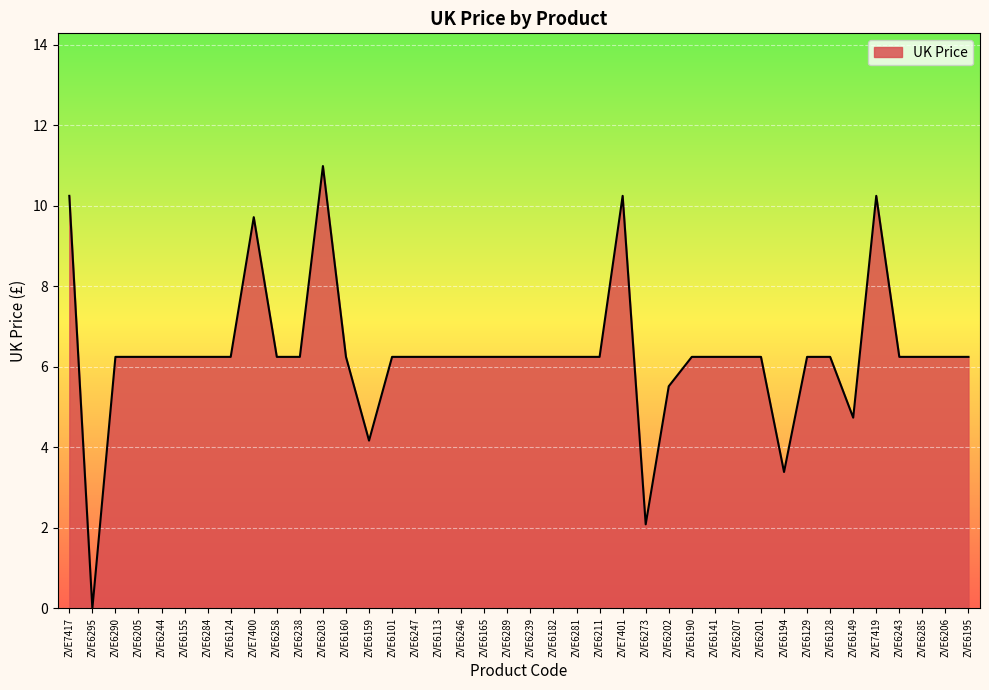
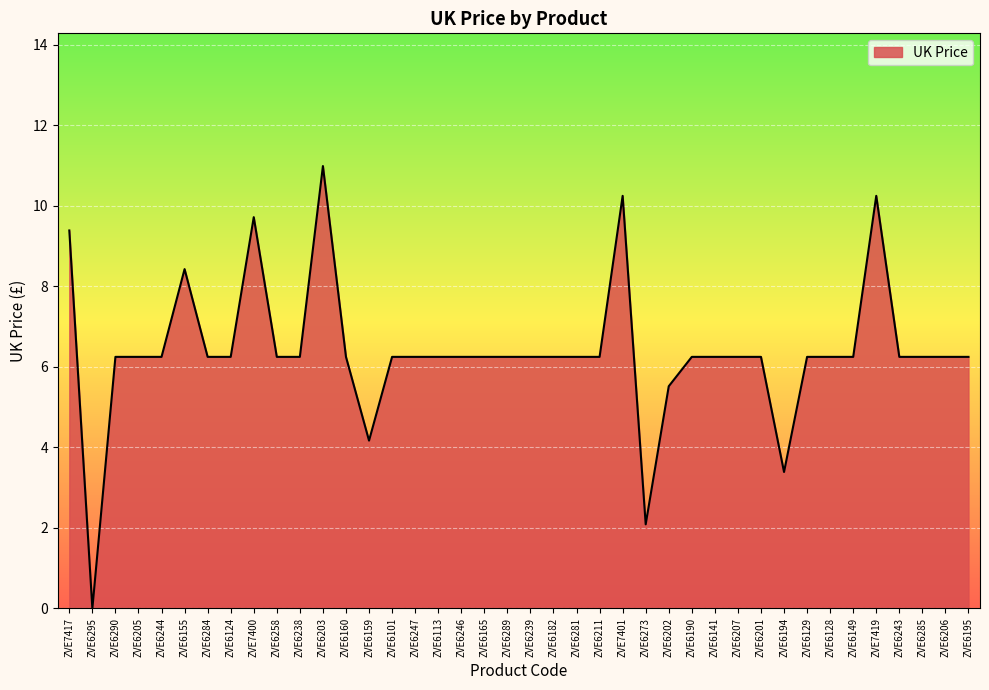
  {
-   "ZVE7417": 10.3,
+   "ZVE7417": 9.4,
    "ZVE6295": 0.0,
    "ZVE6290": 6.3,
    "ZVE6205": 6.3,
    "ZVE6244": 6.3,
-   "ZVE6155": 6.3,
+   "ZVE6155": 8.4,
    "ZVE6284": 6.3,
    "ZVE6124": 6.3,
    "ZVE7400": 9.7,
    "ZVE6258": 6.3,
    "ZVE6238": 6.3,
    "ZVE6203": 11.0,
    "ZVE6160": 6.3,
    "ZVE6159": 4.2,
    "ZVE6101": 6.3,
    "ZVE6247": 6.3,
    "ZVE6113": 6.3,
    "ZVE6246": 6.3,
    "ZVE6165": 6.3,
    "ZVE6289": 6.3,
    "ZVE6239": 6.3,
    "ZVE6182": 6.3,
    "ZVE6281": 6.3,
    "ZVE6211": 6.3,
    "ZVE7401": 10.3,
    "ZVE6273": 2.1,
    "ZVE6202": 5.5,
    "ZVE6190": 6.3,
    "ZVE6141": 6.3,
    "ZVE6207": 6.3,
    "ZVE6201": 6.3,
    "ZVE6194": 3.4,
    "ZVE6129": 6.3,
    "ZVE6128": 6.3,
-   "ZVE6149": 4.7,
+   "ZVE6149": 6.3,
    "ZVE7419": 10.3,
    "ZVE6243": 6.3,
    "ZVE6285": 6.3,
    "ZVE6206": 6.3,
    "ZVE6195": 6.3
  }
